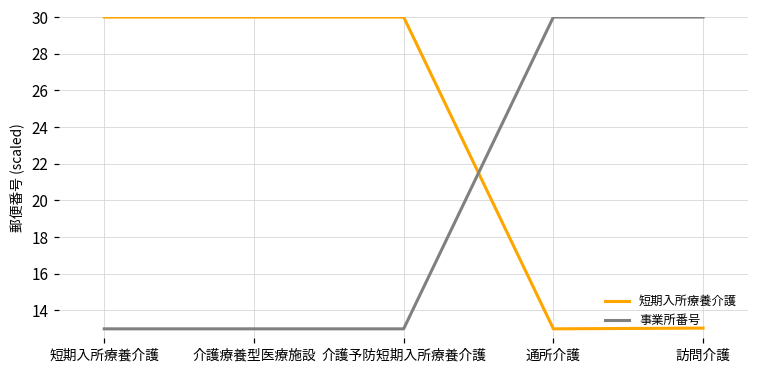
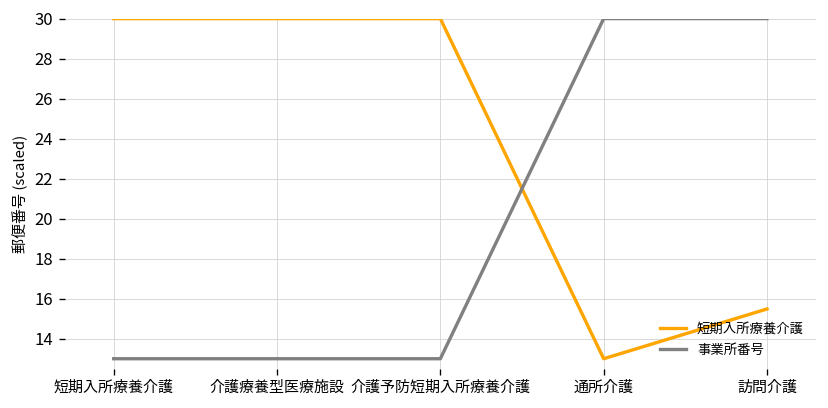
  {
    "短期入所療養介護": {
      "短期入所療養介護": 30.0,
      "介護療養型医療施設": 30.0,
      "介護予防短期入所療養介護": 30.0,
      "通所介護": 13.0,
-     "訪問介護": 13.0
+     "訪問介護": 15.5
    },
    "事業所番号": {
      "短期入所療養介護": 13.0,
      "介護療養型医療施設": 13.0,
      "介護予防短期入所療養介護": 13.0,
      "通所介護": 30.0,
      "訪問介護": 30.0
    }
  }
